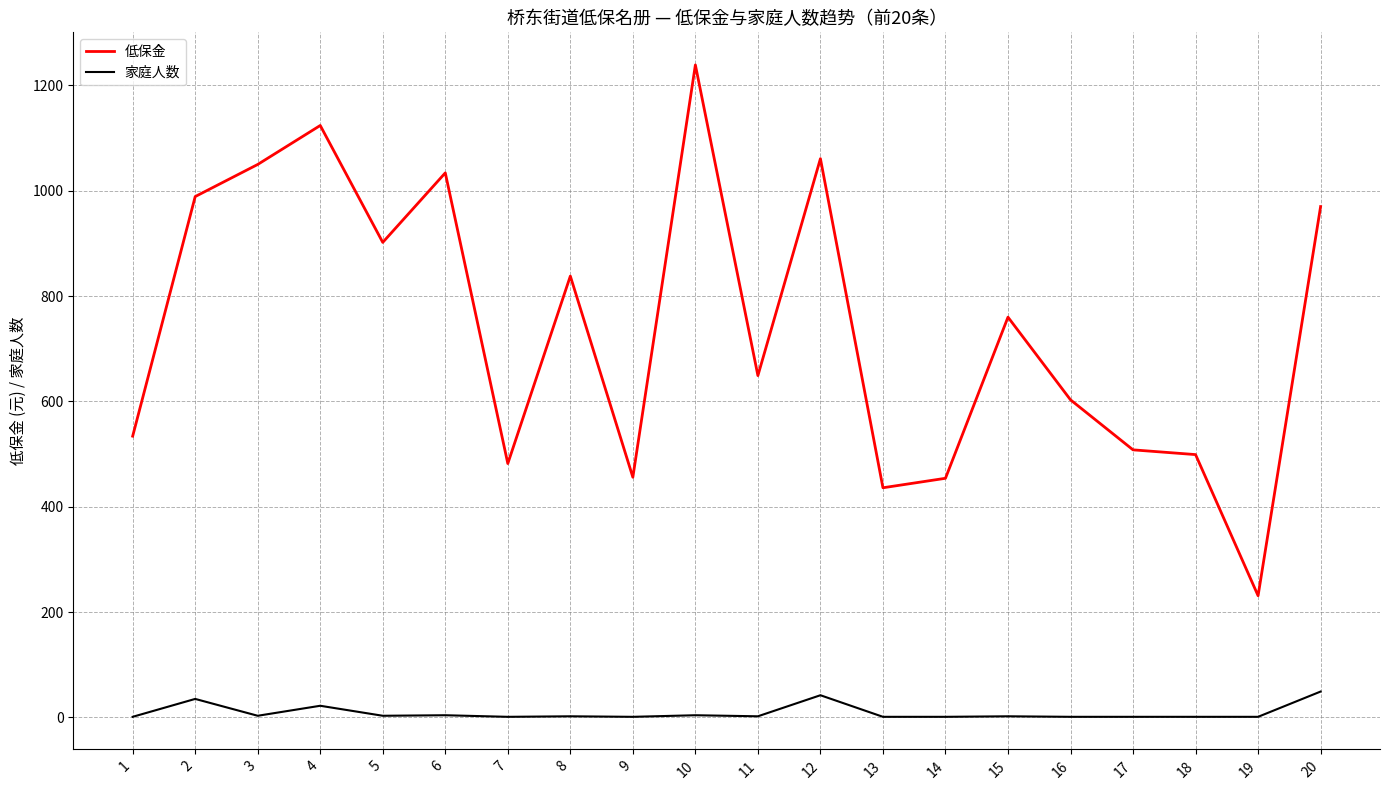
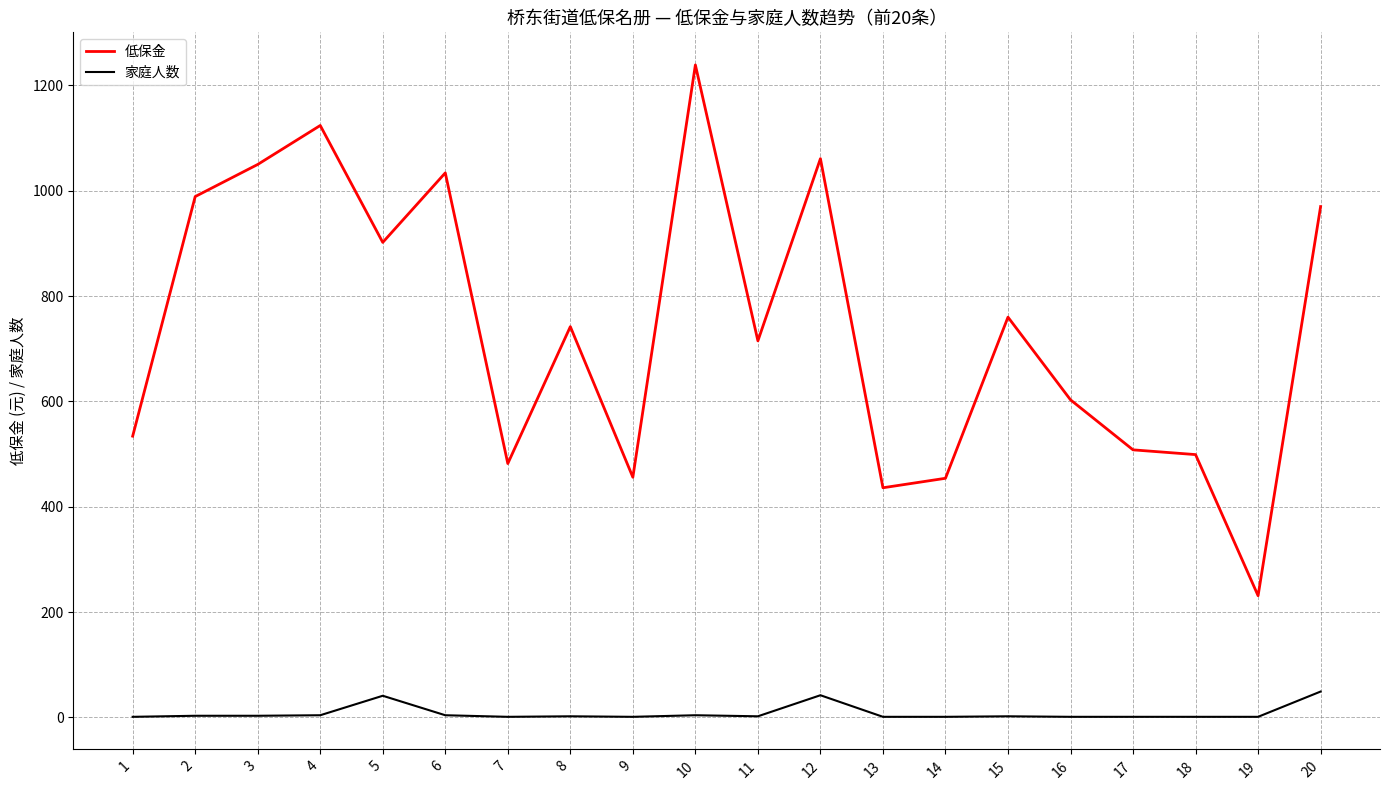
  {
    "低保金": {
      "1": 530,
      "2": 990,
      "3": 1050,
      "4": 1120,
      "5": 900,
      "6": 1030,
      "7": 480,
-     "8": 840,
+     "8": 740,
      "9": 460,
      "10": 1240,
-     "11": 650,
+     "11": 720,
      "12": 1060,
      "13": 440,
      "14": 450,
      "15": 760,
      "16": 600,
      "17": 510,
      "18": 500,
      "19": 230,
      "20": 970
    },
    "家庭人数": {
      "1": 0,
-     "2": 40,
+     "2": 0,
      "3": 0,
-     "4": 20,
-     "5": 0,
+     "4": 0,
+     "5": 40,
      "6": 0,
      "7": 0,
      "8": 0,
      "9": 0,
      "10": 0,
      "11": 0,
      "12": 40,
      "13": 0,
      "14": 0,
      "15": 0,
      "16": 0,
      "17": 0,
      "18": 0,
      "19": 0,
      "20": 50
    }
  }
